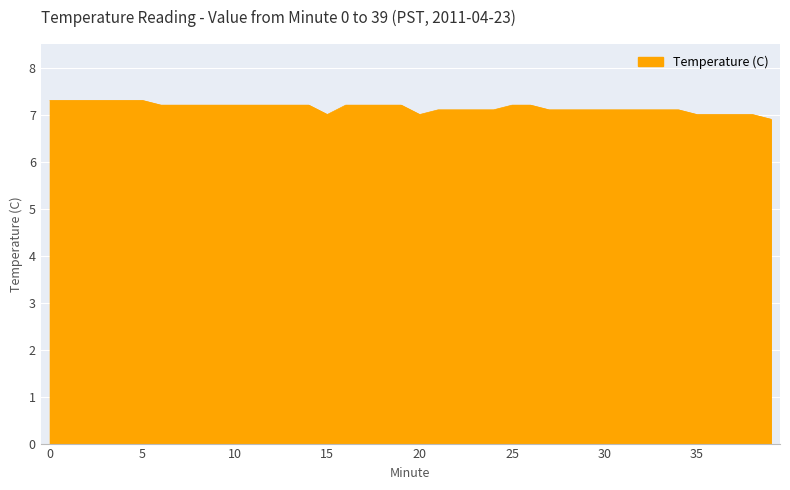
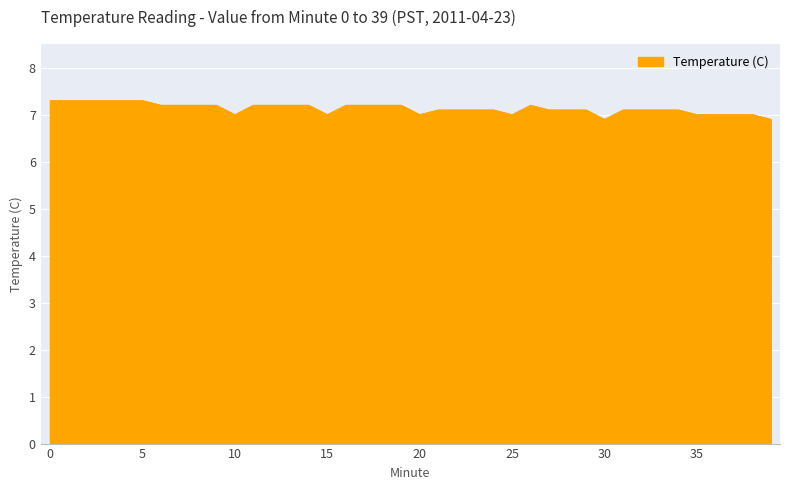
  {
    "0": 7.3,
    "5": 7.3,
-   "10": 7.2,
+   "10": 7.0,
    "15": 7.0,
    "20": 7.0,
-   "25": 7.2,
-   "30": 7.1,
+   "25": 7.0,
+   "30": 6.9,
    "35": 7.0
  }
